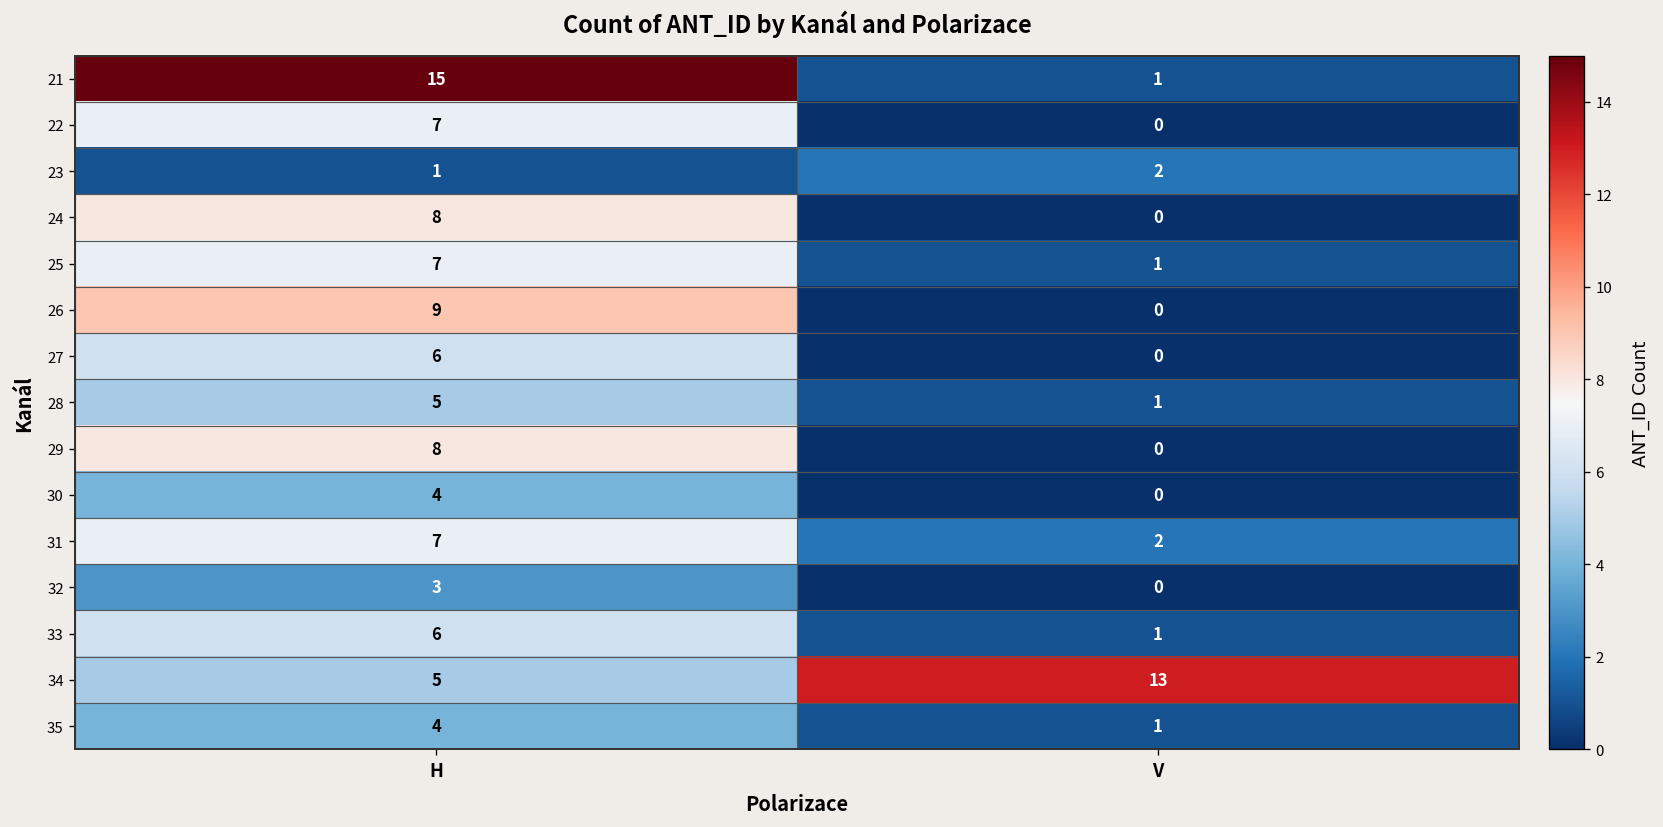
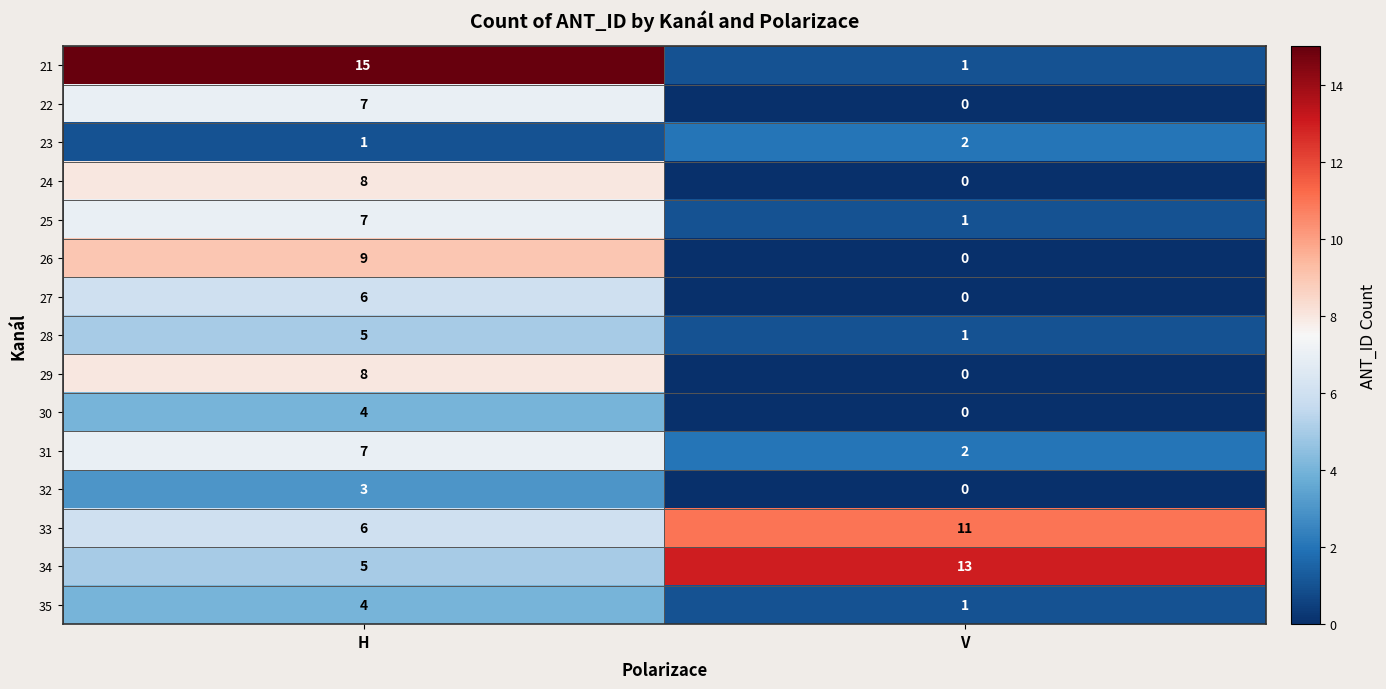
  {
    "21": {
      "H": 15,
      "V": 1
    },
    "22": {
      "H": 7,
      "V": 0
    },
    "23": {
      "H": 1,
      "V": 2
    },
    "24": {
      "H": 8,
      "V": 0
    },
    "25": {
      "H": 7,
      "V": 1
    },
    "26": {
      "H": 9,
      "V": 0
    },
    "27": {
      "H": 6,
      "V": 0
    },
    "28": {
      "H": 5,
      "V": 1
    },
    "29": {
      "H": 8,
      "V": 0
    },
    "30": {
      "H": 4,
      "V": 0
    },
    "31": {
      "H": 7,
      "V": 2
    },
    "32": {
      "H": 3,
      "V": 0
    },
    "33": {
      "H": 6,
-     "V": 1
+     "V": 11
    },
    "34": {
      "H": 5,
      "V": 13
    },
    "35": {
      "H": 4,
      "V": 1
    }
  }
